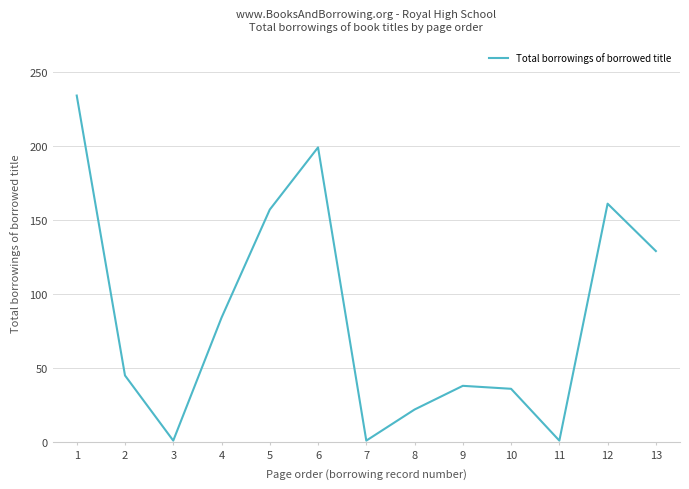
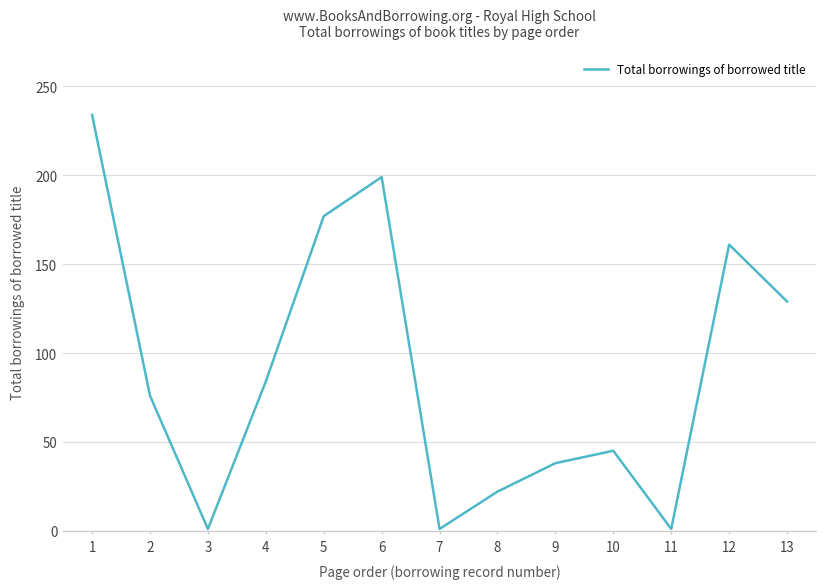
  {
    "1": 234,
-   "2": 45,
+   "2": 76,
    "3": 1,
    "4": 84,
-   "5": 157,
+   "5": 177,
    "6": 199,
    "7": 1,
    "8": 22,
    "9": 38,
-   "10": 36,
+   "10": 45,
    "11": 1,
    "12": 161,
    "13": 129
  }
